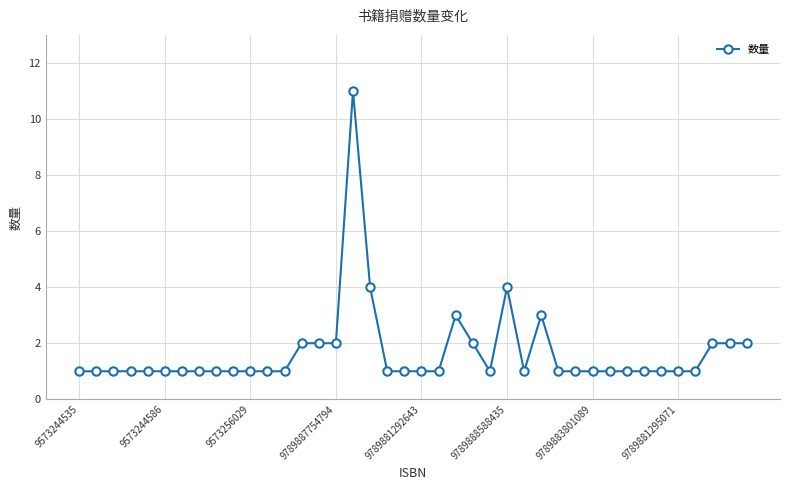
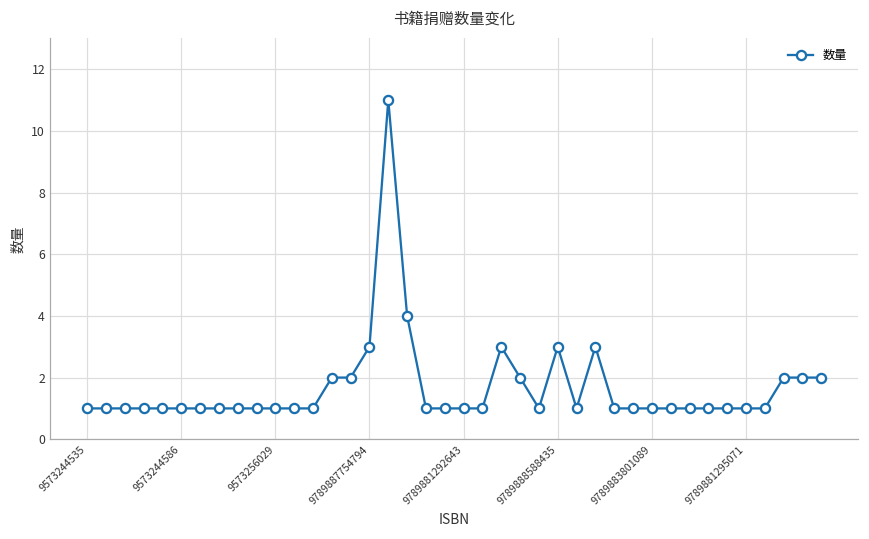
  {
    "9573244535": 1,
    "9573244586": 1,
    "9573256029": 1,
-   "9789887754794": 2,
+   "9789887754794": 3,
    "9789881292643": 1,
-   "9789888588435": 4,
+   "9789888588435": 3,
    "9789883801089": 1,
    "9789881295071": 1
  }
